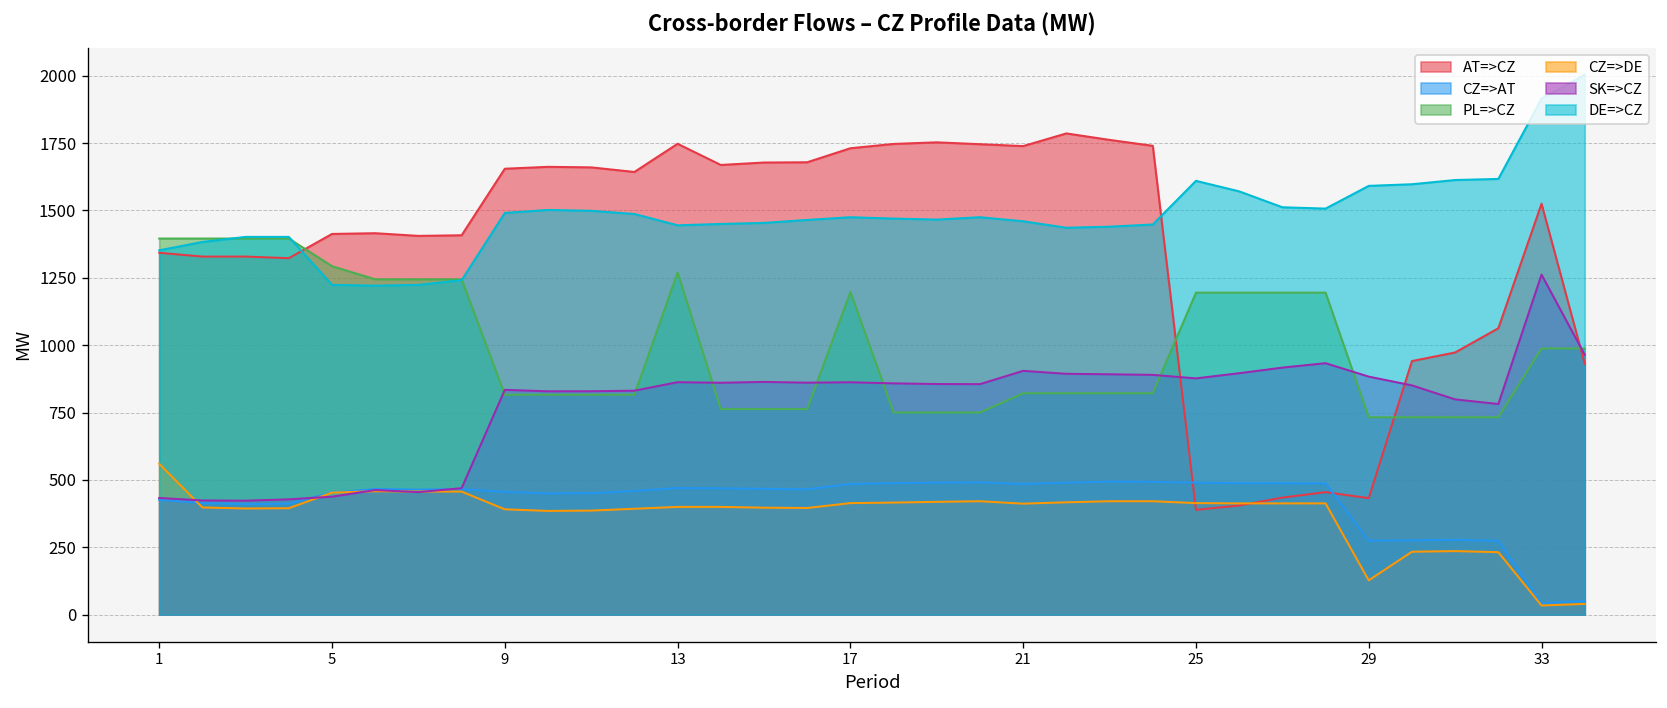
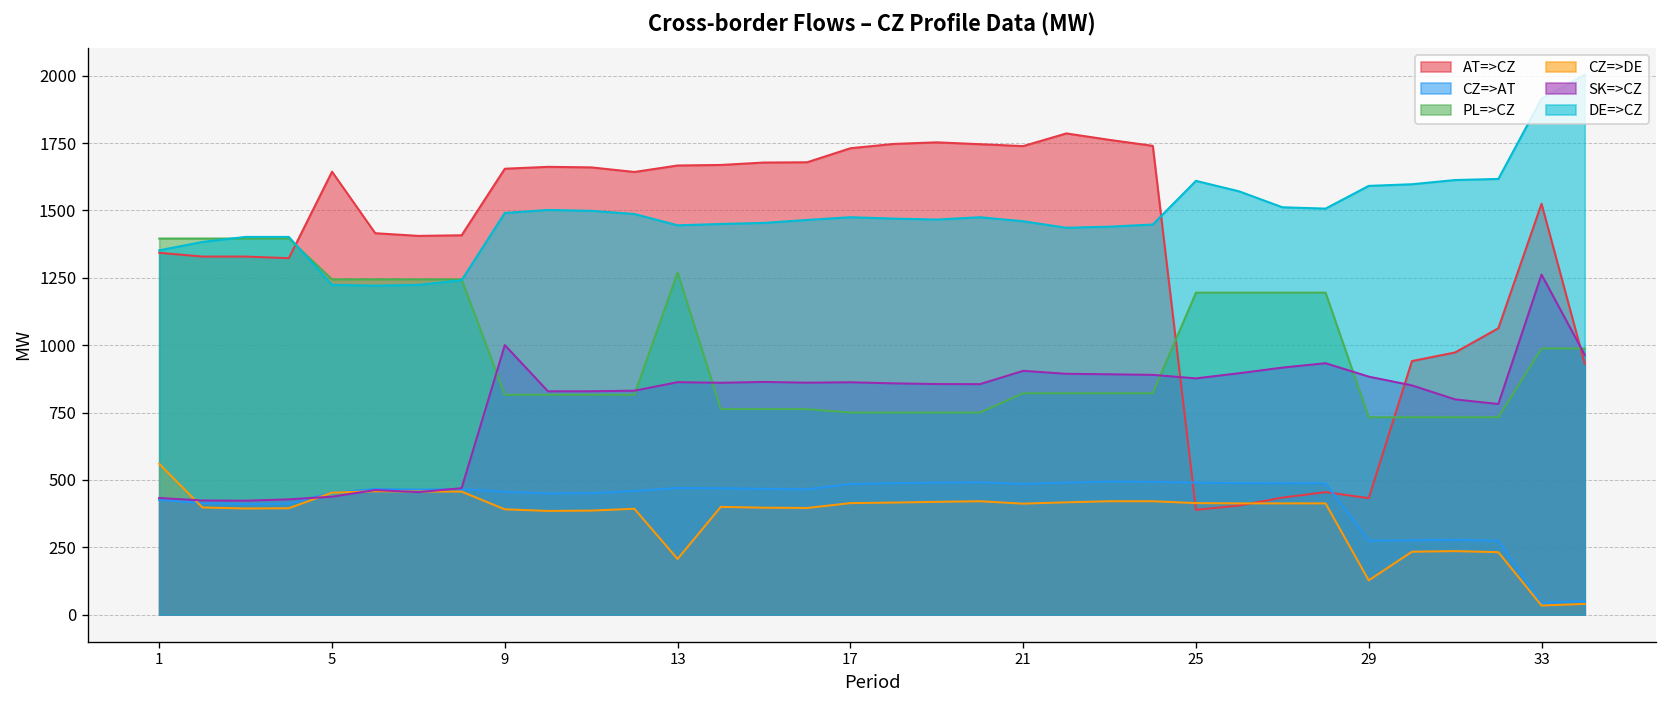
  {
    "AT=>CZ": {
-     "5": 1410,
+     "5": 1640,
      "9": 1660,
-     "13": 1750,
+     "13": 1670,
      "17": 1730,
      "21": 1740,
      "25": 390,
      "29": 430,
      "33": 1530
    },
    "PL=>CZ": {
      "1": 1400,
-     "5": 1290,
+     "5": 1240,
      "9": 820,
      "13": 1270,
-     "17": 1200,
+     "17": 750,
      "21": 820,
      "25": 1200,
      "29": 730,
      "33": 990
    },
    "CZ=>DE": {
      "1": 560,
      "9": 390,
-     "13": 400,
+     "13": 210,
      "17": 410,
      "21": 410,
      "25": 410,
      "29": 130
    },
    "SK=>CZ": {
      "5": 440,
-     "9": 830,
+     "9": 1000,
      "13": 860,
      "17": 860,
      "21": 900,
      "25": 880,
      "29": 880,
      "33": 1260
    }
  }
